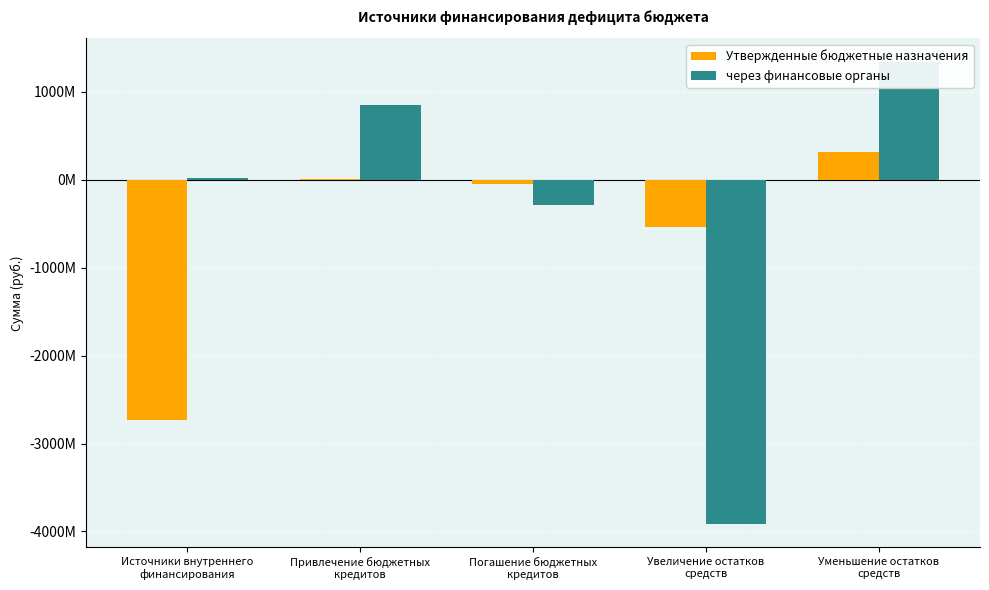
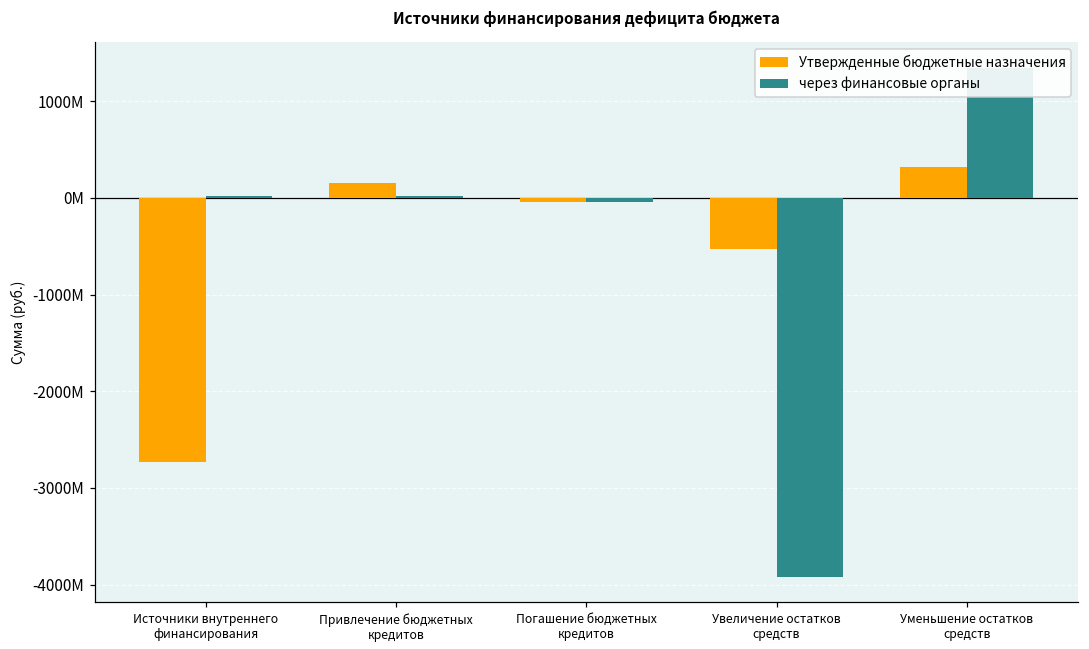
  {
    "Утвержденные бюджетные назначения": {
      "Источники внутреннего финансирования": -2700000000,
-     "Привлечение бюджетных кредитов": 0,
+     "Привлечение бюджетных кредитов": 200000000,
      "Погашение бюджетных кредитов": 0,
      "Увеличение остатков средств": -500000000,
      "Уменьшение остатков средств": 300000000
    },
    "через финансовые органы": {
-     "Привлечение бюджетных кредитов": 900000000,
-     "Погашение бюджетных кредитов": -300000000,
+     "Привлечение бюджетных кредитов": 0,
+     "Погашение бюджетных кредитов": 0,
      "Увеличение остатков средств": -3900000000
    }
  }
